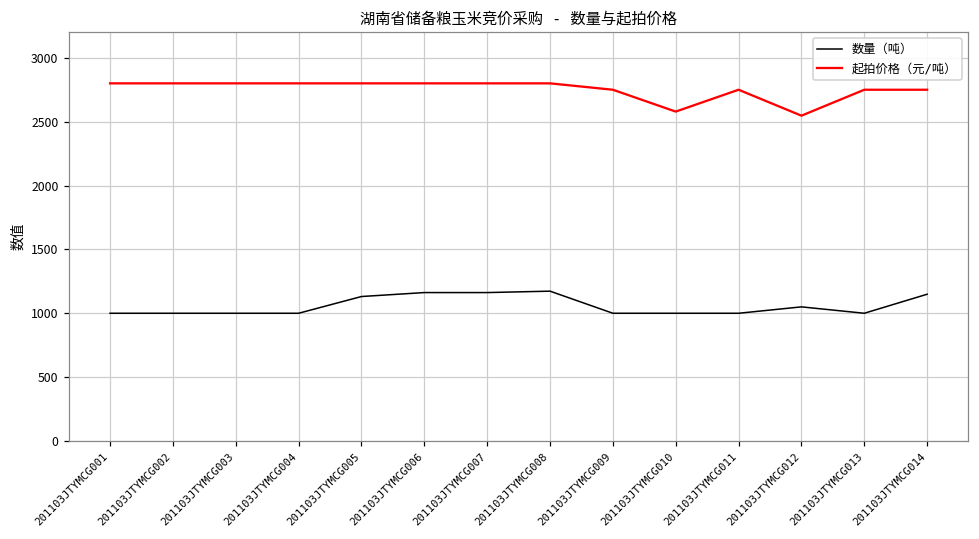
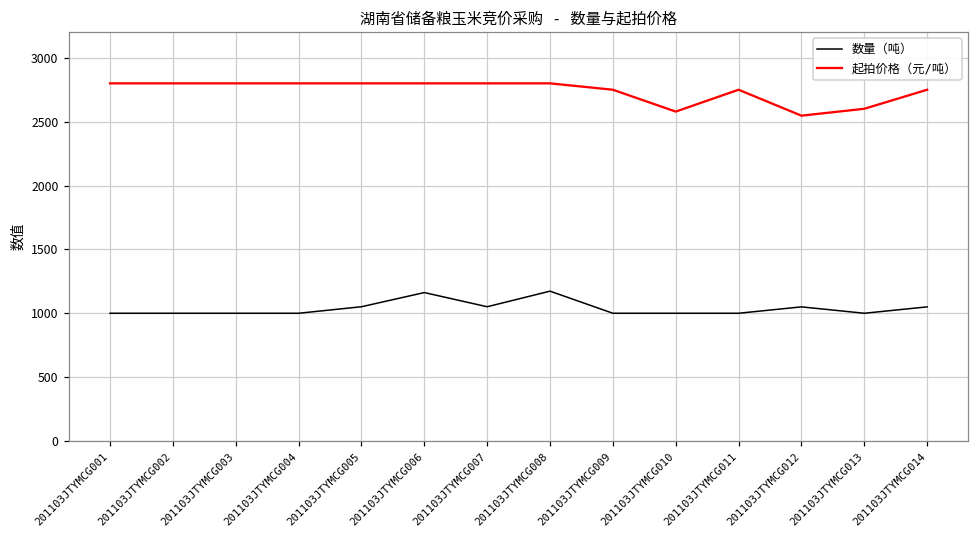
  {
    "数量（吨）": {
      "201103JTYMCG001": 1000,
      "201103JTYMCG002": 1000,
      "201103JTYMCG003": 1000,
      "201103JTYMCG004": 1000,
-     "201103JTYMCG005": 1130,
+     "201103JTYMCG005": 1050,
      "201103JTYMCG006": 1160,
-     "201103JTYMCG007": 1160,
+     "201103JTYMCG007": 1050,
      "201103JTYMCG008": 1170,
      "201103JTYMCG009": 1000,
      "201103JTYMCG010": 1000,
      "201103JTYMCG011": 1000,
      "201103JTYMCG012": 1050,
      "201103JTYMCG013": 1000,
-     "201103JTYMCG014": 1150
+     "201103JTYMCG014": 1050
    },
    "起拍价格（元/吨）": {
      "201103JTYMCG001": 2800,
      "201103JTYMCG002": 2800,
      "201103JTYMCG003": 2800,
      "201103JTYMCG004": 2800,
      "201103JTYMCG005": 2800,
      "201103JTYMCG006": 2800,
      "201103JTYMCG007": 2800,
      "201103JTYMCG008": 2800,
      "201103JTYMCG009": 2750,
      "201103JTYMCG010": 2580,
      "201103JTYMCG011": 2750,
      "201103JTYMCG012": 2550,
-     "201103JTYMCG013": 2750,
+     "201103JTYMCG013": 2600,
      "201103JTYMCG014": 2750
    }
  }
